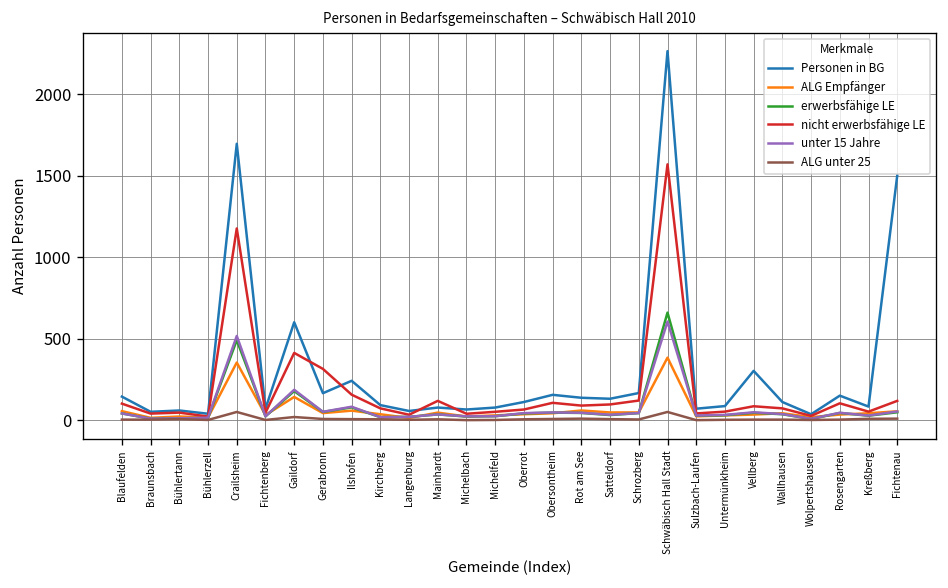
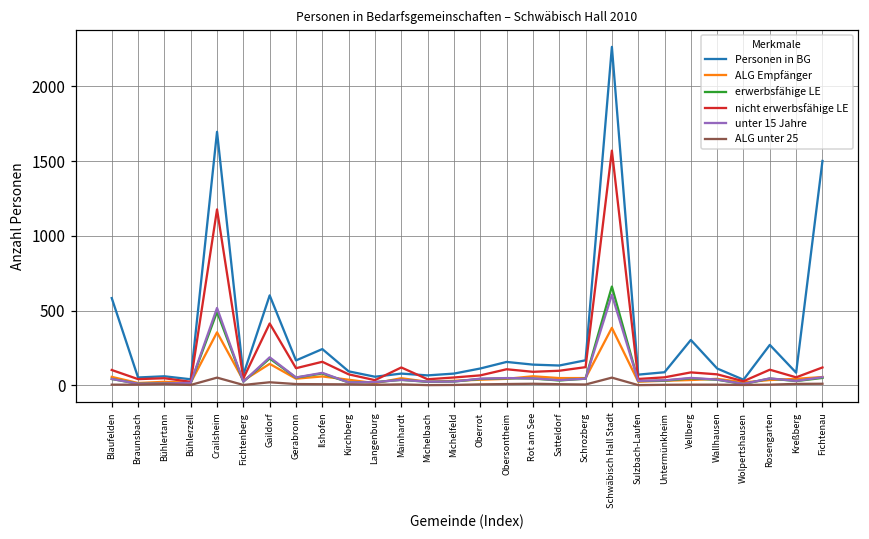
  {
    "Personen in BG": {
-     "Blaufelden": 150,
+     "Blaufelden": 580,
      "Crailsheim": 1700,
      "Fichtenberg": 70,
      "Gaildorf": 600,
      "Gerabronn": 170,
      "Ilshofen": 240,
      "Kirchberg": 90,
      "Langenburg": 60,
      "Mainhardt": 80,
      "Michelbach": 70,
      "Michelfeld": 80,
      "Oberrot": 110,
      "Obersontheim": 160,
      "Rot am See": 140,
      "Satteldorf": 130,
      "Schrozberg": 170,
      "Schwäbisch Hall Stadt": 2260,
      "Sulzbach-Laufen": 70,
      "Untermünkheim": 90,
      "Vellberg": 300,
      "Wallhausen": 110,
-     "Rosengarten": 150,
+     "Rosengarten": 270,
      "Kreßberg": 90,
      "Fichtenau": 1500
    },
    "ALG Empfänger": {
      "Crailsheim": 360,
      "Gaildorf": 140,
      "Ilshofen": 60,
      "Schwäbisch Hall Stadt": 390
    },
    "erwerbsfähige LE": {
      "Crailsheim": 490,
      "Schwäbisch Hall Stadt": 660
    },
    "nicht erwerbsfähige LE": {
      "Blaufelden": 100,
      "Crailsheim": 1180,
      "Gaildorf": 410,
-     "Gerabronn": 320,
+     "Gerabronn": 120,
      "Ilshofen": 160,
      "Kirchberg": 70,
      "Mainhardt": 120,
      "Michelfeld": 50,
      "Oberrot": 70,
      "Obersontheim": 110,
      "Rot am See": 90,
      "Satteldorf": 100,
      "Schrozberg": 120,
      "Schwäbisch Hall Stadt": 1570,
      "Untermünkheim": 50,
      "Vellberg": 90,
      "Wallhausen": 70,
      "Rosengarten": 110,
      "Fichtenau": 120
    },
    "unter 15 Jahre": {
      "Crailsheim": 520,
      "Schwäbisch Hall Stadt": 610
    },
    "ALG unter 25": {
      "Blaufelden": 10,
      "Crailsheim": 50,
      "Fichtenberg": 0,
      "Gaildorf": 20,
      "Gerabronn": 10,
      "Ilshofen": 10,
      "Mainhardt": 10,
      "Michelbach": 0,
      "Michelfeld": 0,
      "Oberrot": 10,
      "Obersontheim": 10,
      "Rot am See": 10,
      "Satteldorf": 10,
      "Schrozberg": 10,
      "Schwäbisch Hall Stadt": 50,
      "Sulzbach-Laufen": 0,
      "Untermünkheim": 0,
      "Vellberg": 10,
      "Wallhausen": 10,
      "Rosengarten": 10,
      "Kreßberg": 10,
      "Fichtenau": 10
    }
  }
